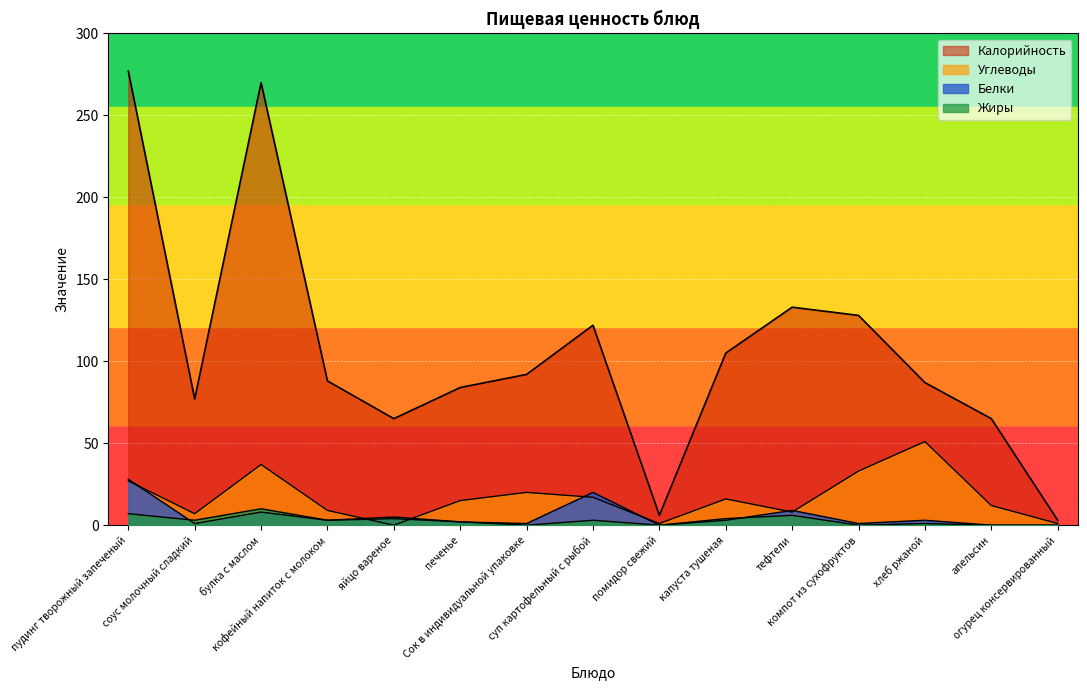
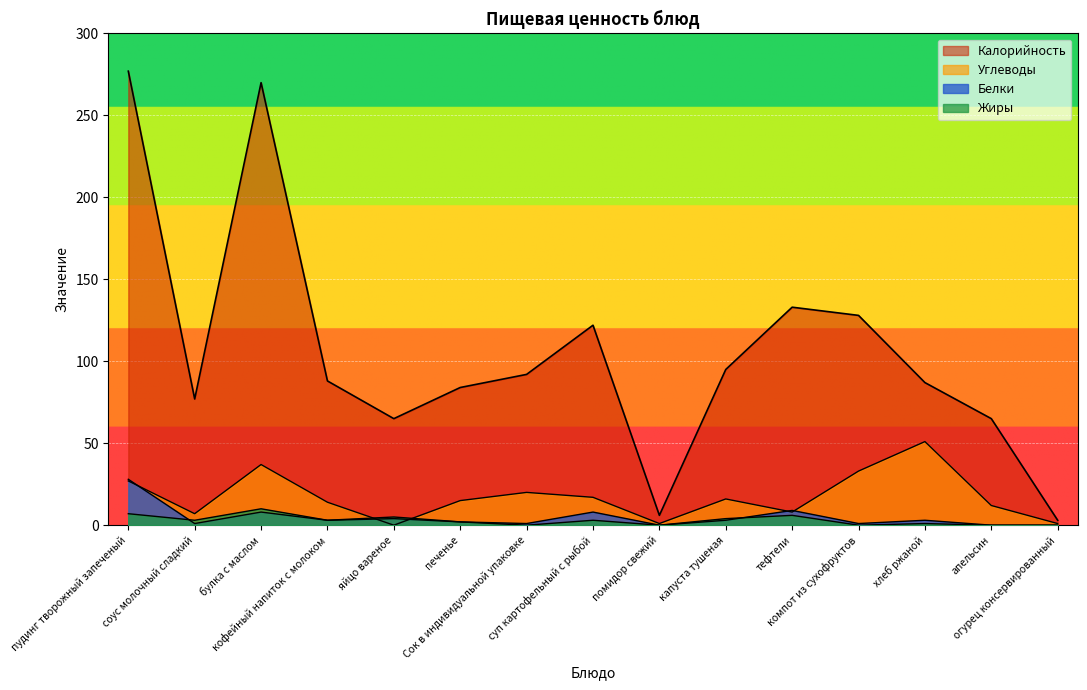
  {
    "Калорийность": {
      "пудинг творожный запеченый": 277,
      "соус молочный сладкий": 77,
      "булка с маслом": 270,
      "кофейный напиток с молоком": 88,
      "яйцо вареное": 65,
      "печенье": 84,
      "Сок в индивидуальной упаковке": 92,
      "суп картофельный с рыбой": 122,
      "помидор свежий": 6,
-     "капуста тушеная": 105,
+     "капуста тушеная": 95,
      "тефтели": 133,
      "компот из сухофруктов": 128,
      "хлеб ржаной": 87,
      "апельсин": 65,
      "огурец консервированный": 3
    },
    "Углеводы": {
      "соус молочный сладкий": 7,
      "булка с маслом": 37,
-     "кофейный напиток с молоком": 9,
+     "кофейный напиток с молоком": 14,
      "яйцо вареное": 0,
      "печенье": 15,
      "Сок в индивидуальной упаковке": 20,
      "суп картофельный с рыбой": 17,
      "капуста тушеная": 16,
      "компот из сухофруктов": 33,
      "хлеб ржаной": 51,
      "апельсин": 12
    },
    "Белки": {
      "соус молочный сладкий": 1,
      "булка с маслом": 8,
-     "суп картофельный с рыбой": 20,
+     "суп картофельный с рыбой": 8,
      "хлеб ржаной": 3
    },
    "Жиры": {
      "пудинг творожный запеченый": 7,
      "соус молочный сладкий": 3,
      "булка с маслом": 10,
      "суп картофельный с рыбой": 3,
      "тефтели": 6,
      "хлеб ржаной": 1
    }
  }
